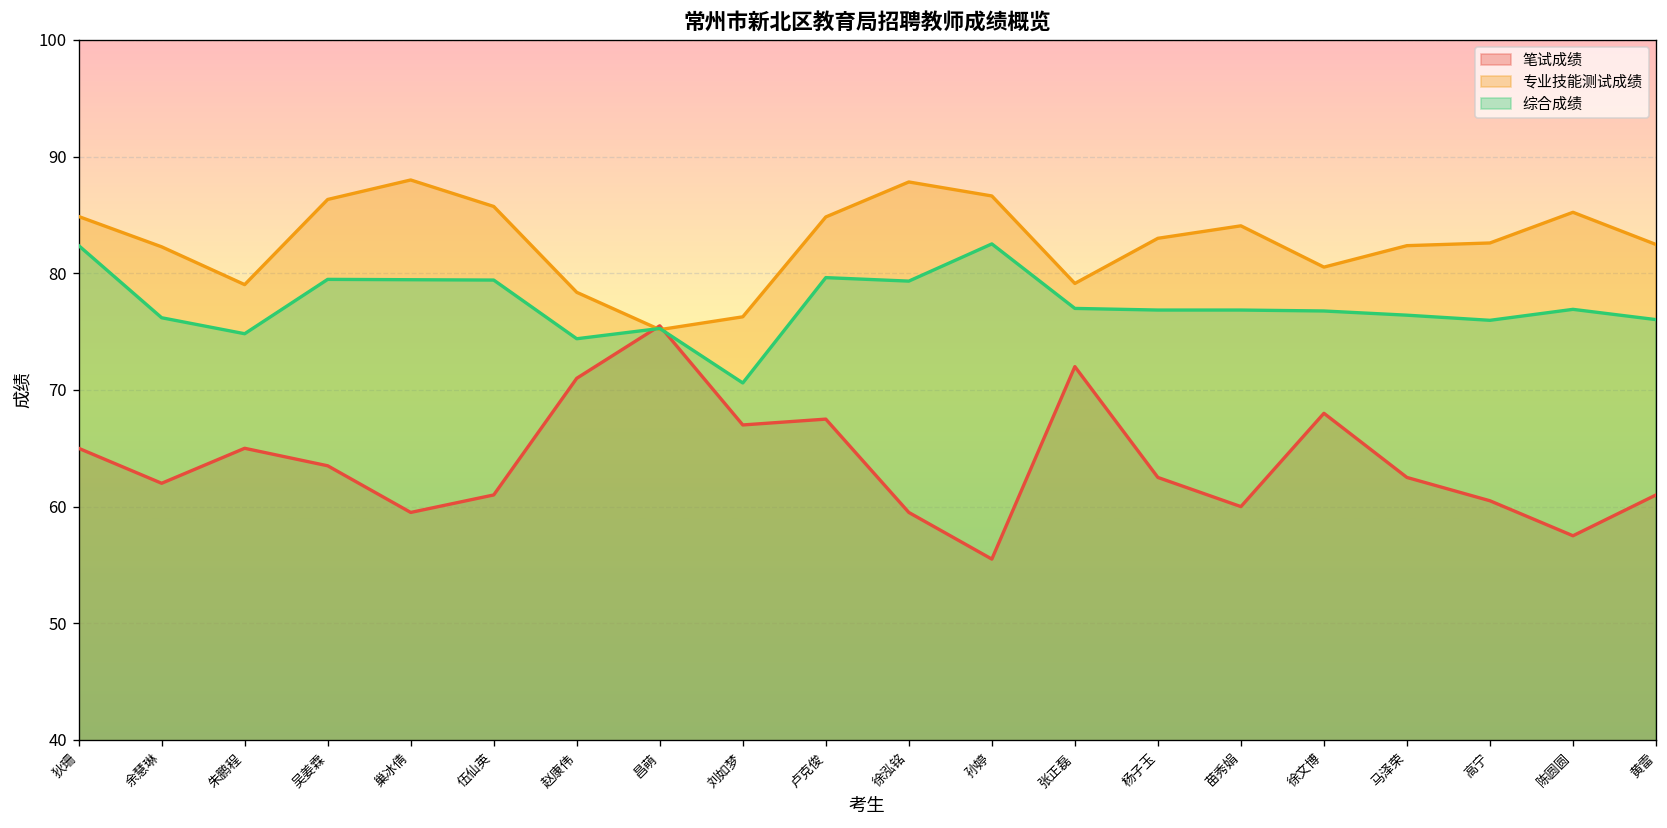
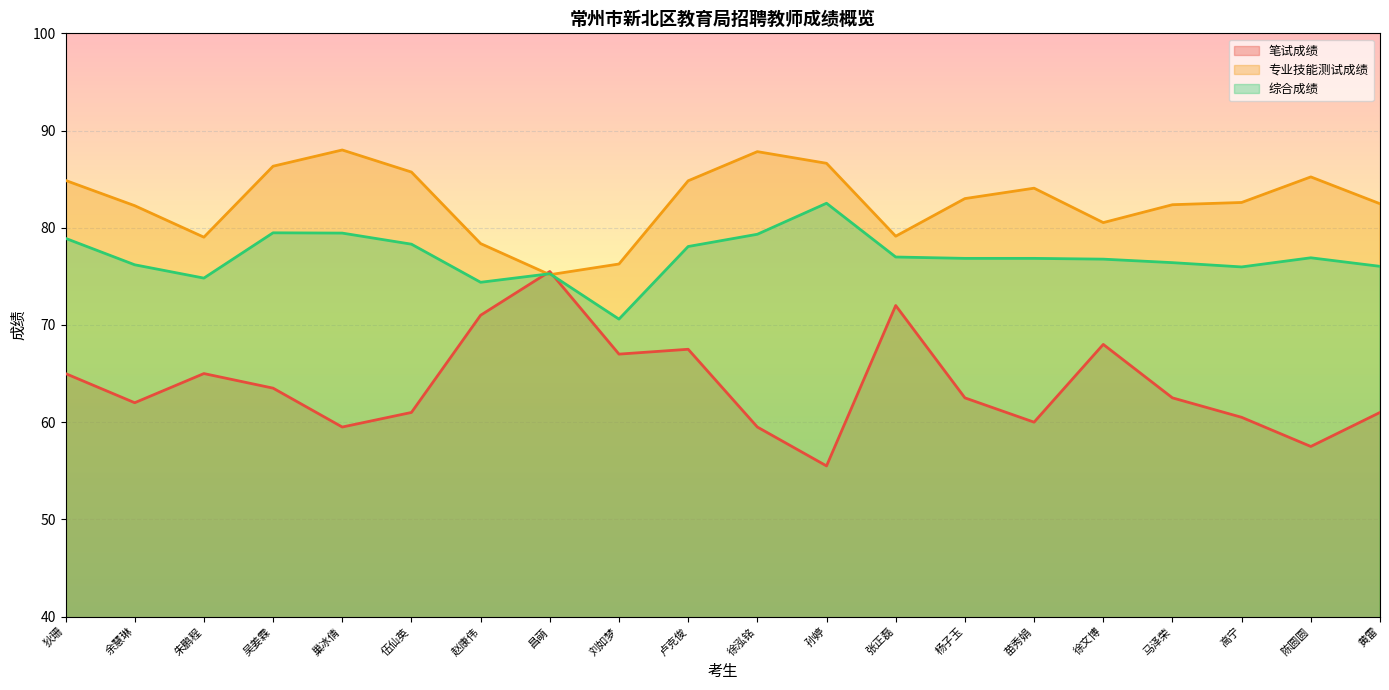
  {
    "综合成绩": {
-     "狄珊": 82,
+     "狄珊": 79,
      "余慧琳": 76,
      "朱鹏程": 75,
      "吴姜霖": 79,
      "巢冰倩": 79,
-     "伍仙英": 79,
+     "伍仙英": 78,
      "赵康伟": 74,
      "刘如梦": 71,
-     "卢克俊": 80,
+     "卢克俊": 78,
      "徐泓铭": 79,
      "孙婷": 83,
      "张正磊": 77,
      "杨子玉": 77,
      "苗秀娟": 77,
      "徐文博": 77,
      "马泽荣": 76,
      "高宁": 76,
      "陈圆圆": 77,
      "黄雷": 76
    }
  }
